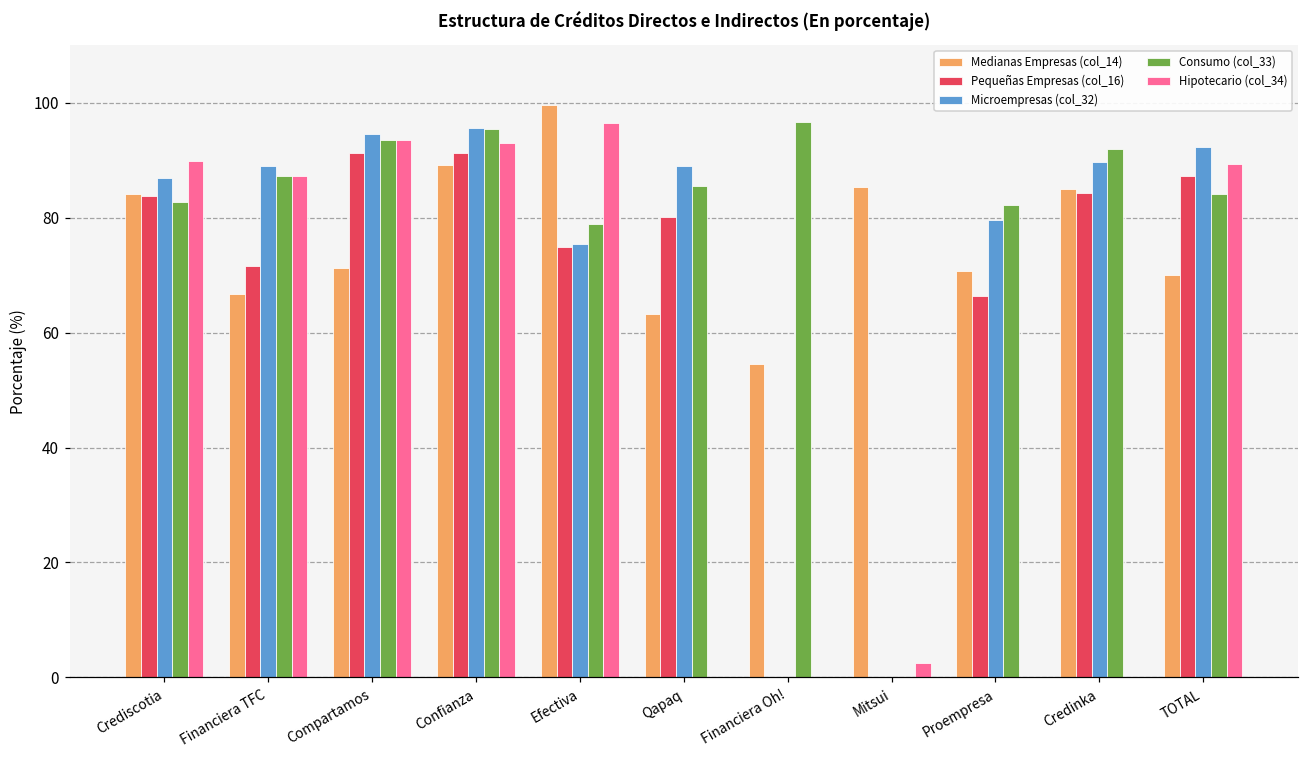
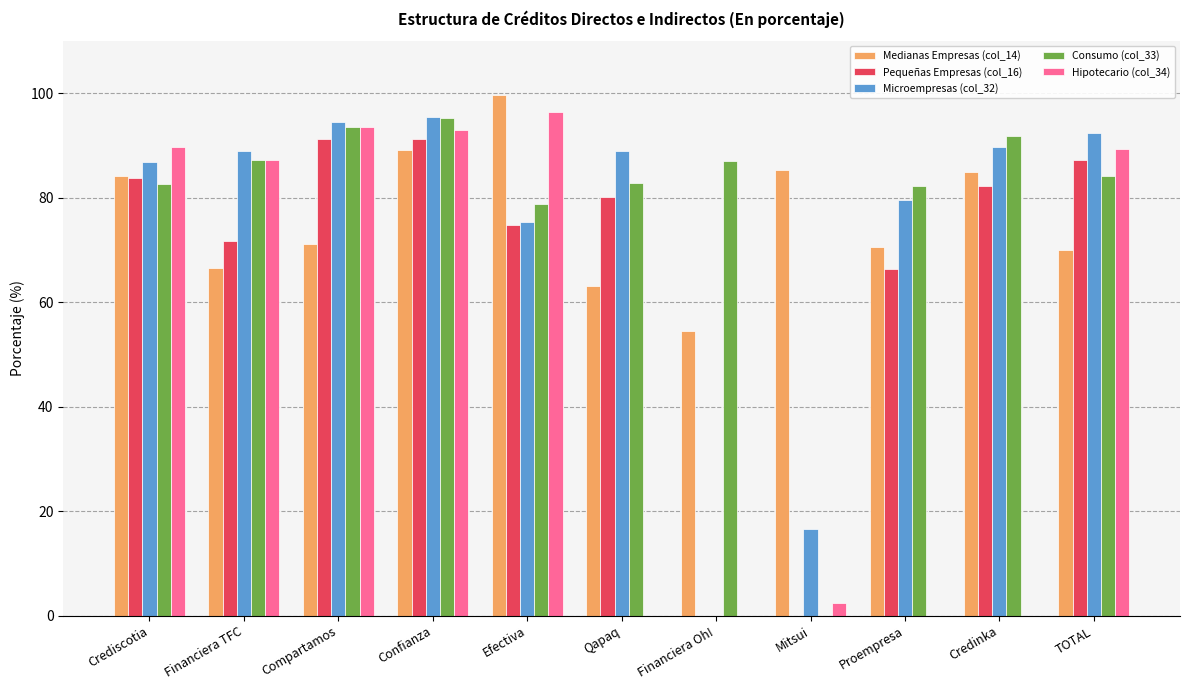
  {
    "Medianas Empresas (col_14)": {
      "Crediscotia": 84,
      "Financiera TFC": 67,
      "Compartamos": 71,
      "Confianza": 89,
      "Efectiva": 100,
      "Qapaq": 63,
      "Financiera Oh!": 55,
      "Mitsui": 85,
      "Proempresa": 71,
      "Credinka": 85,
      "TOTAL": 70
    },
    "Pequeñas Empresas (col_16)": {
      "Crediscotia": 84,
      "Financiera TFC": 72,
      "Compartamos": 91,
      "Confianza": 91,
      "Efectiva": 75,
      "Qapaq": 80,
      "Financiera Oh!": 0,
      "Mitsui": 0,
      "Proempresa": 66,
-     "Credinka": 84,
+     "Credinka": 82,
      "TOTAL": 87
    },
    "Microempresas (col_32)": {
      "Crediscotia": 87,
      "Financiera TFC": 89,
      "Compartamos": 95,
      "Confianza": 96,
      "Efectiva": 75,
      "Qapaq": 89,
      "Financiera Oh!": 0,
-     "Mitsui": 0,
+     "Mitsui": 17,
      "Proempresa": 80,
      "Credinka": 90,
      "TOTAL": 92
    },
    "Consumo (col_33)": {
      "Crediscotia": 83,
      "Financiera TFC": 87,
      "Compartamos": 93,
      "Confianza": 95,
      "Efectiva": 79,
-     "Qapaq": 86,
-     "Financiera Oh!": 97,
+     "Qapaq": 83,
+     "Financiera Oh!": 87,
      "Mitsui": 0,
      "Proempresa": 82,
      "Credinka": 92,
      "TOTAL": 84
    },
    "Hipotecario (col_34)": {
      "Crediscotia": 90,
      "Financiera TFC": 87,
      "Compartamos": 93,
      "Confianza": 93,
      "Efectiva": 96,
      "Qapaq": 0,
      "Financiera Oh!": 0,
      "Mitsui": 3,
      "Proempresa": 0,
      "Credinka": 0,
      "TOTAL": 89
    }
  }
